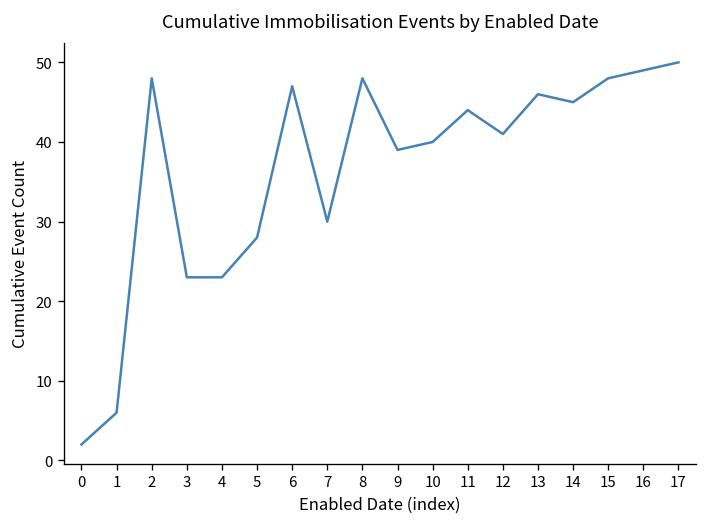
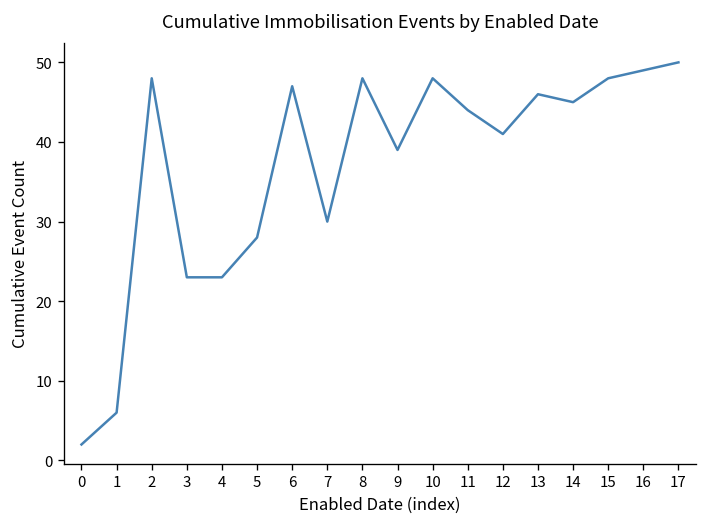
  {
    "0": 2,
    "1": 6,
    "2": 48,
    "3": 23,
    "4": 23,
    "5": 28,
    "6": 47,
    "7": 30,
    "8": 48,
    "9": 39,
-   "10": 40,
+   "10": 48,
    "11": 44,
    "12": 41,
    "13": 46,
    "14": 45,
    "15": 48,
    "16": 49,
    "17": 50
  }
